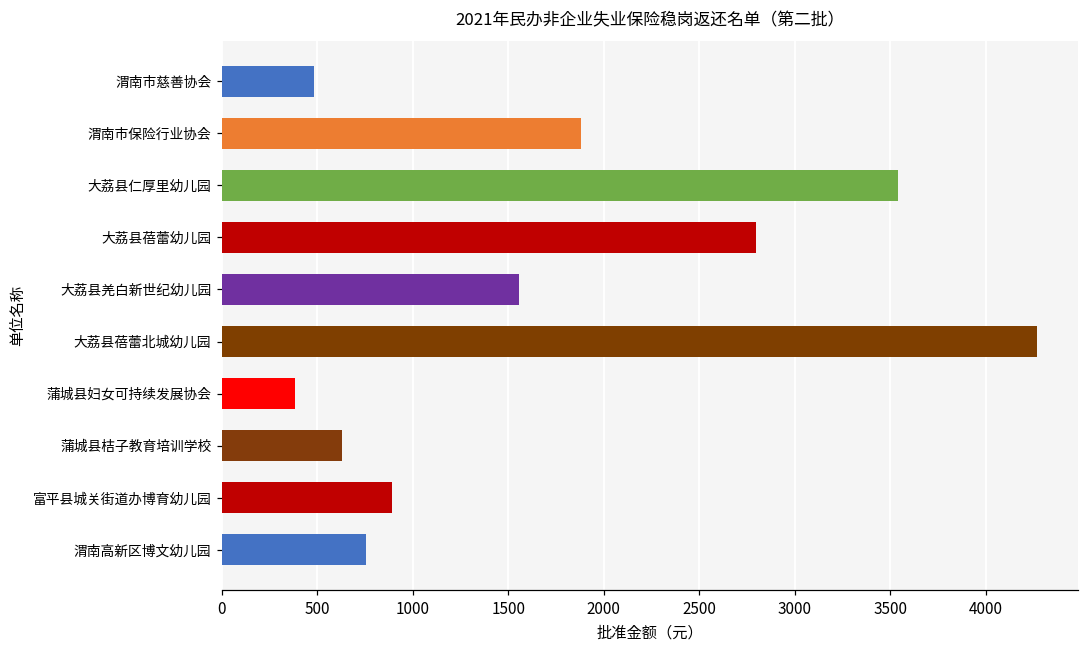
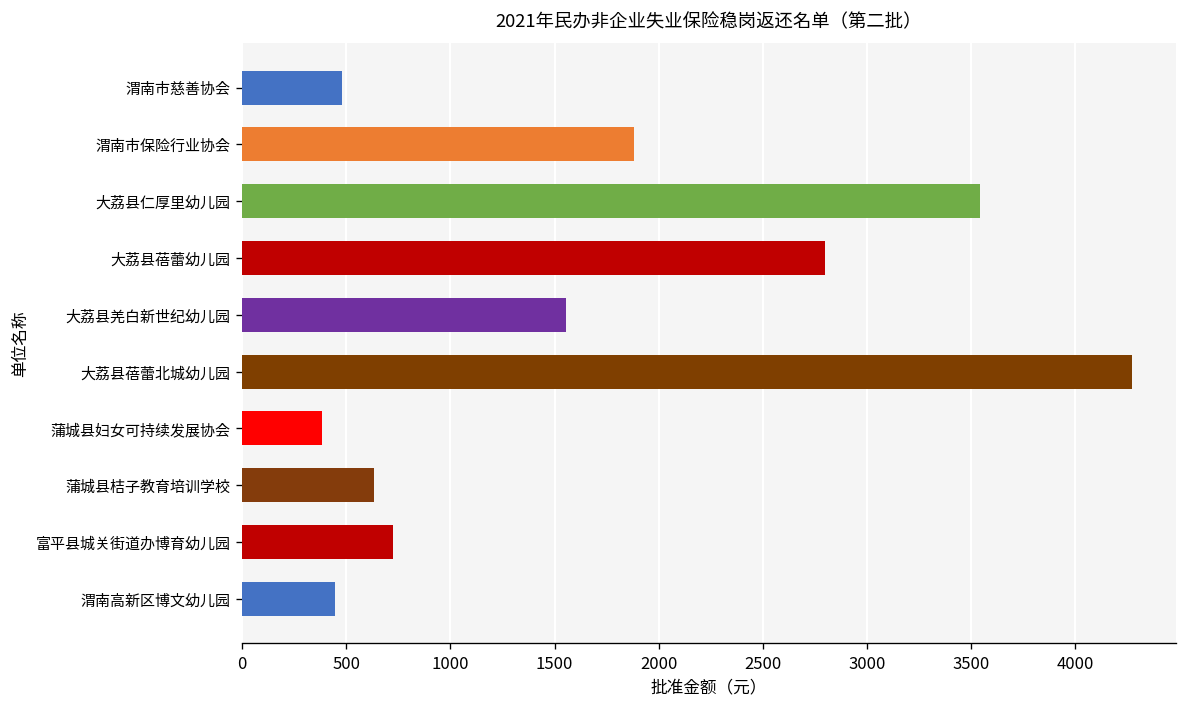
  {
    "渭南市慈善协会": 480,
    "渭南市保险行业协会": 1880,
    "大荔县仁厚里幼儿园": 3540,
    "大荔县蓓蕾幼儿园": 2800,
    "大荔县羌白新世纪幼儿园": 1550,
    "大荔县蓓蕾北城幼儿园": 4270,
    "蒲城县妇女可持续发展协会": 380,
    "蒲城县桔子教育培训学校": 630,
-   "富平县城关街道办博育幼儿园": 890,
-   "渭南高新区博文幼儿园": 750
+   "富平县城关街道办博育幼儿园": 720,
+   "渭南高新区博文幼儿园": 450
  }
